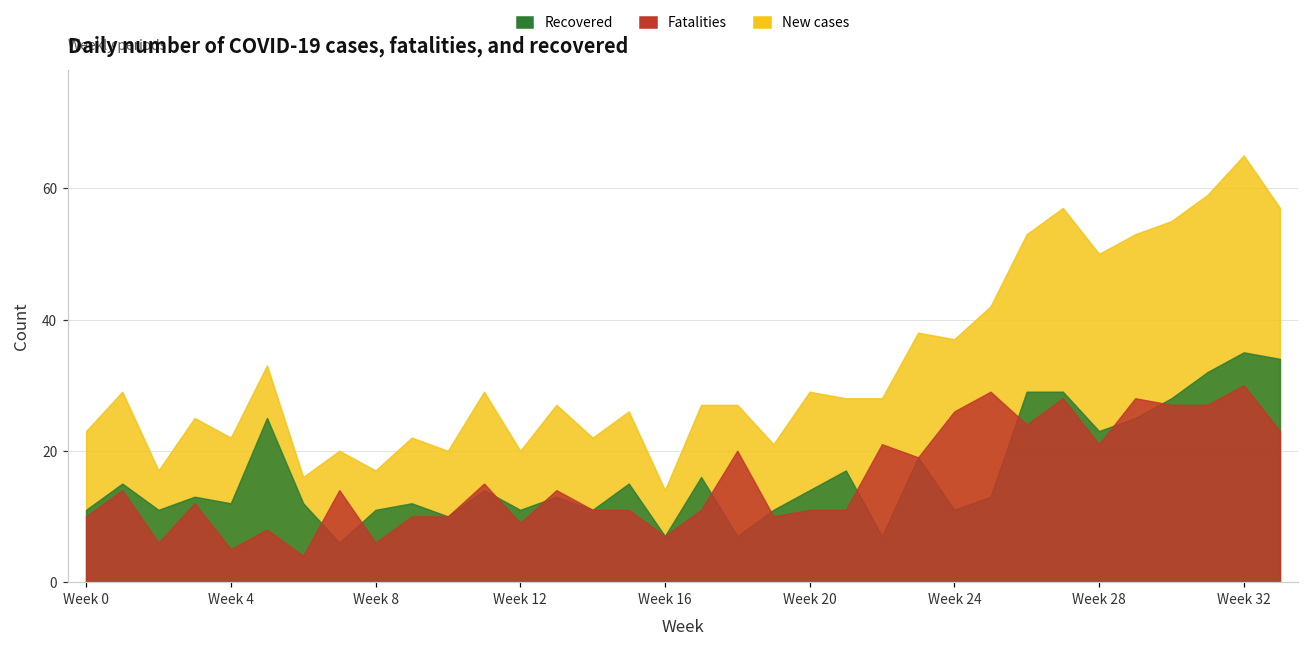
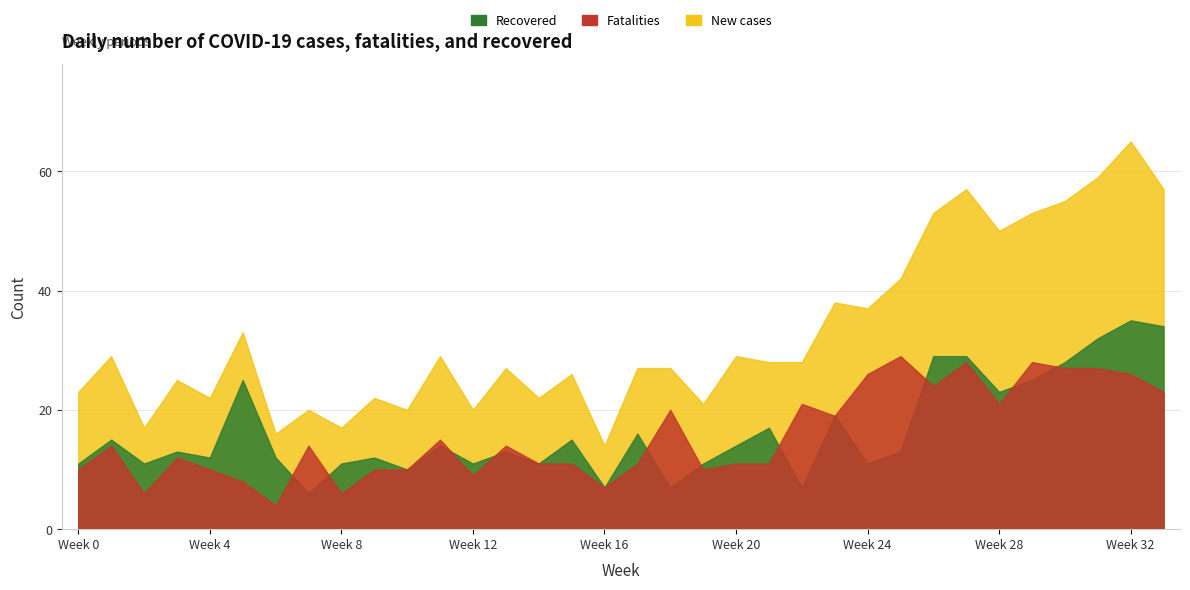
  {
    "New cases": {
      "Week 0": 23,
      "Week 4": 22,
      "Week 8": 17,
      "Week 12": 20,
      "Week 16": 14,
      "Week 20": 29,
      "Week 24": 37,
      "Week 28": 50,
      "Week 32": 65
    },
    "Recovered": {
      "Week 0": 11,
      "Week 4": 12,
      "Week 8": 11,
      "Week 12": 11,
      "Week 20": 14,
      "Week 24": 11,
      "Week 28": 23,
      "Week 32": 35
    },
    "Fatalities": {
      "Week 0": 10,
-     "Week 4": 5,
+     "Week 4": 10,
      "Week 8": 6,
      "Week 12": 9,
      "Week 20": 11,
      "Week 24": 26,
      "Week 28": 21,
-     "Week 32": 30
+     "Week 32": 26
    }
  }
